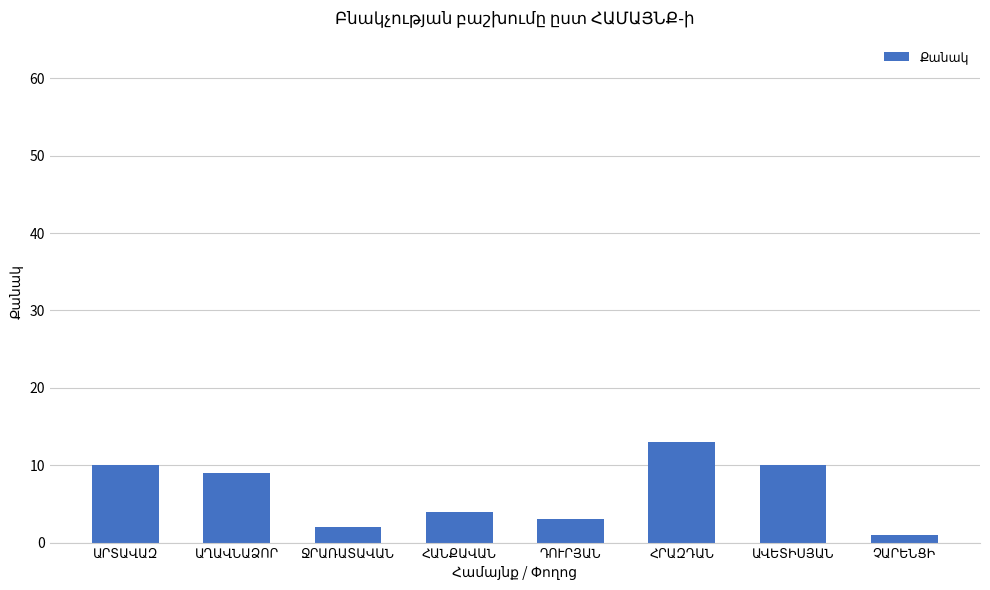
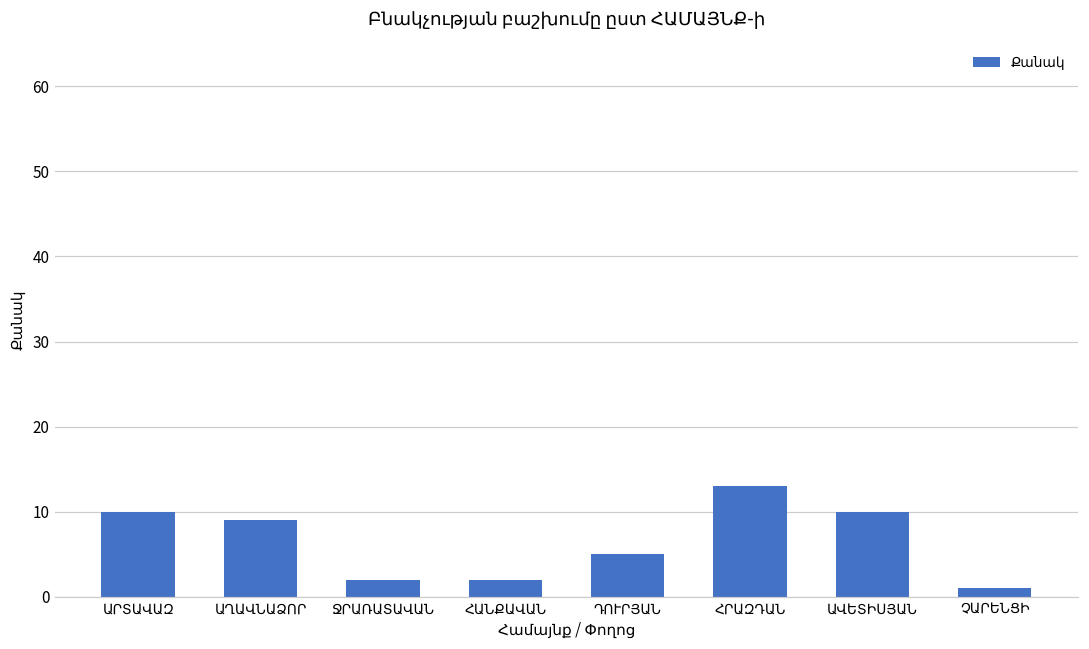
  {
    "ԱՐՏԱՎԱԶ": 10,
    "ԱՂԱՎՆԱՁՈՐ": 9,
    "ՋՐԱՌԱՏԱՎԱՆ": 2,
-   "ՀԱՆՔԱՎԱՆ": 4,
-   "ԴՈՒՐՅԱՆ": 3,
+   "ՀԱՆՔԱՎԱՆ": 2,
+   "ԴՈՒՐՅԱՆ": 5,
    "ՀՐԱԶԴԱՆ": 13,
    "ԱՎԵՏԻՍՅԱՆ": 10,
    "ՉԱՐԵՆՑԻ": 1
  }
